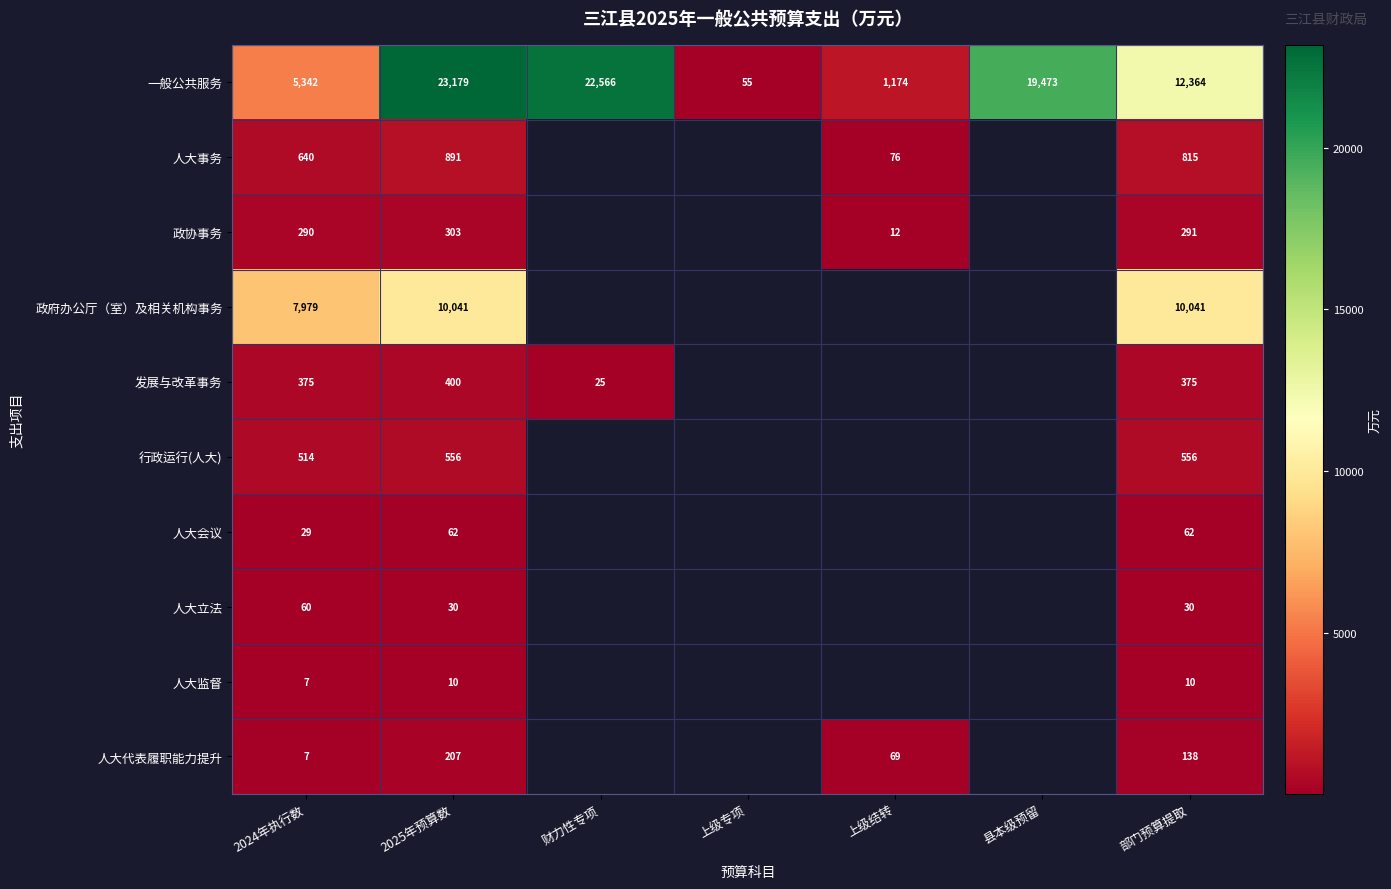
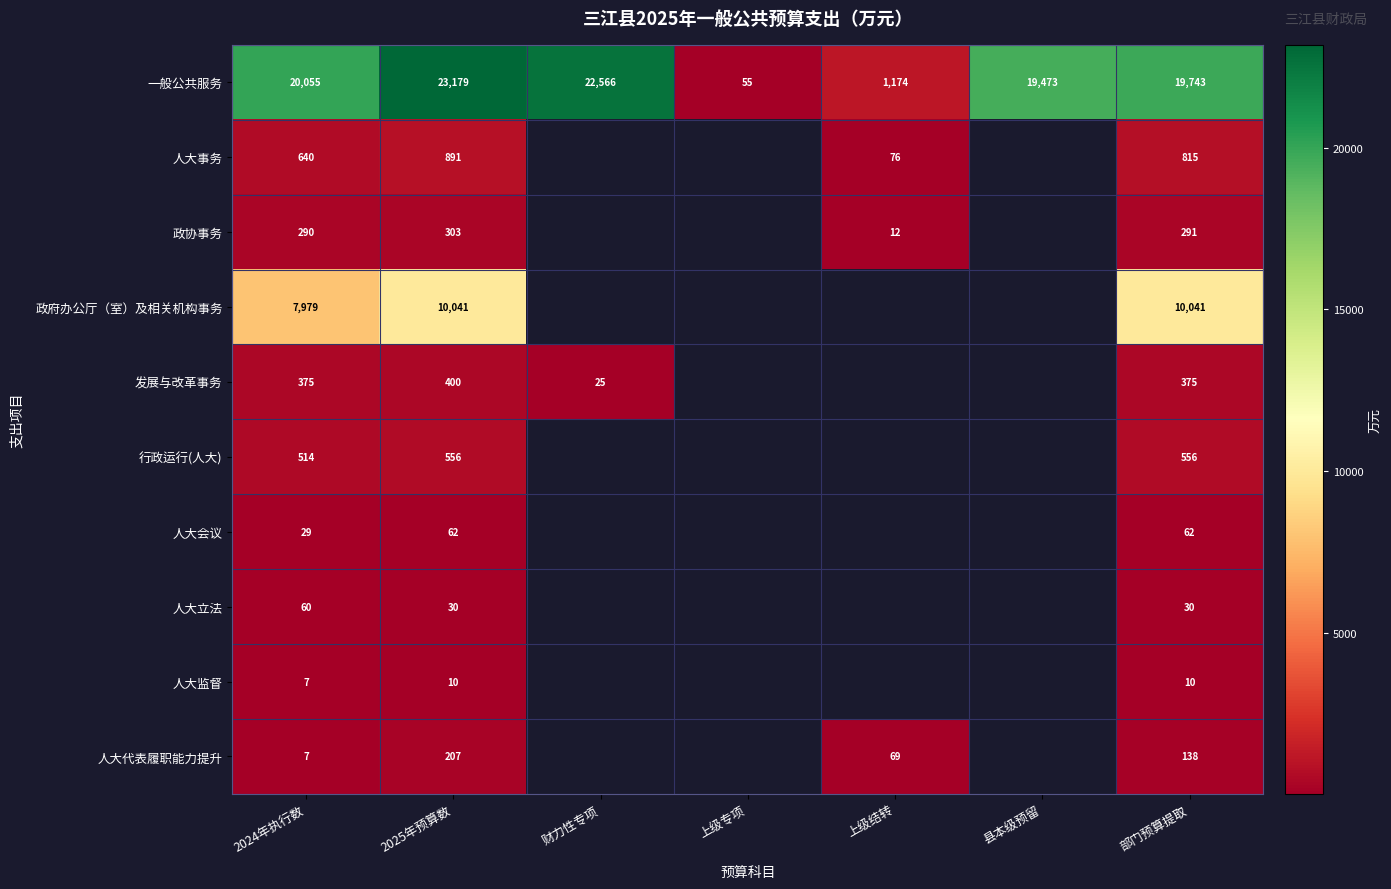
  {
    "一般公共服务": {
-     "2024年执行数": "5,342",
+     "2024年执行数": "20,055",
      "2025年预算数": "23,179",
      "财力性专项": "22,566",
      "上级专项": "55",
      "上级结转": "1,174",
      "县本级预留": "19,473",
-     "部门预算提取": "12,364"
+     "部门预算提取": "19,743"
    },
    "人大事务": {
      "2024年执行数": "640",
      "2025年预算数": "891",
      "上级结转": "76",
      "部门预算提取": "815"
    },
    "政协事务": {
      "2024年执行数": "290",
      "2025年预算数": "303",
      "上级结转": "12",
      "部门预算提取": "291"
    },
    "政府办公厅（室）及相关机构事务": {
      "2024年执行数": "7,979",
      "2025年预算数": "10,041",
      "部门预算提取": "10,041"
    },
    "发展与改革事务": {
      "2024年执行数": "375",
      "2025年预算数": "400",
      "财力性专项": "25",
      "部门预算提取": "375"
    },
    "行政运行(人大)": {
      "2024年执行数": "514",
      "2025年预算数": "556",
      "部门预算提取": "556"
    },
    "人大会议": {
      "2024年执行数": "29",
      "2025年预算数": "62",
      "部门预算提取": "62"
    },
    "人大立法": {
      "2024年执行数": "60",
      "2025年预算数": "30",
      "部门预算提取": "30"
    },
    "人大监督": {
      "2024年执行数": "7",
      "2025年预算数": "10",
      "部门预算提取": "10"
    },
    "人大代表履职能力提升": {
      "2024年执行数": "7",
      "2025年预算数": "207",
      "上级结转": "69",
      "部门预算提取": "138"
    }
  }
